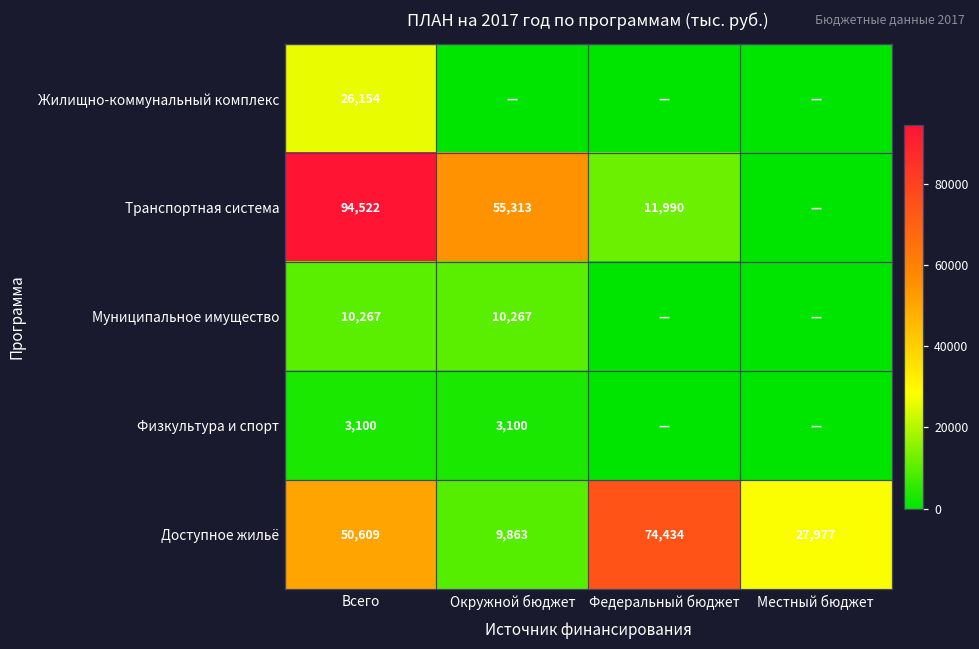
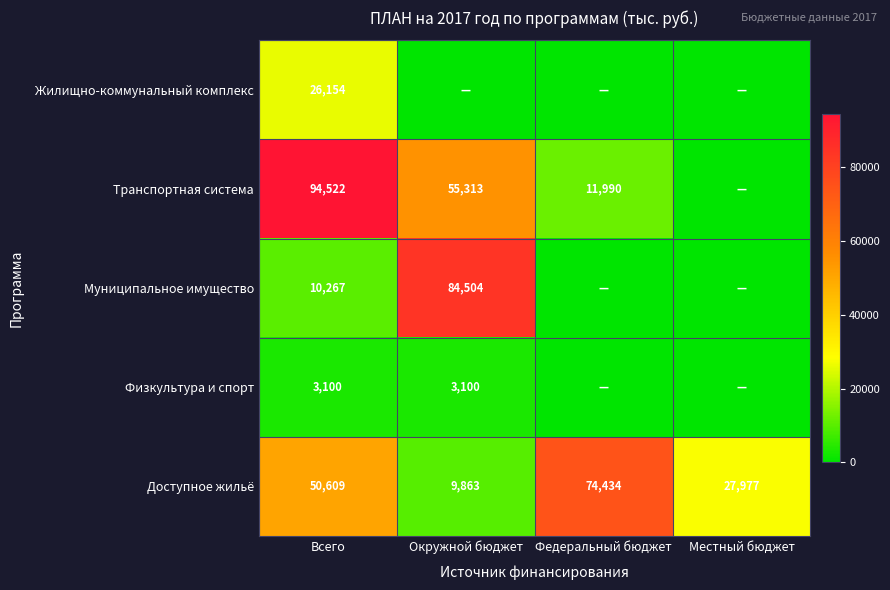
  {
    "Жилищно-коммунальный комплекс": {
      "Всего": "26,154"
    },
    "Транспортная система": {
      "Всего": "94,522",
      "Окружной бюджет": "55,313",
      "Федеральный бюджет": "11,990"
    },
    "Муниципальное имущество": {
      "Всего": "10,267",
-     "Окружной бюджет": "10,267"
+     "Окружной бюджет": "84,504"
    },
    "Физкультура и спорт": {
      "Всего": "3,100",
      "Окружной бюджет": "3,100"
    },
    "Доступное жильё": {
      "Всего": "50,609",
      "Окружной бюджет": "9,863",
      "Федеральный бюджет": "74,434",
      "Местный бюджет": "27,977"
    }
  }
